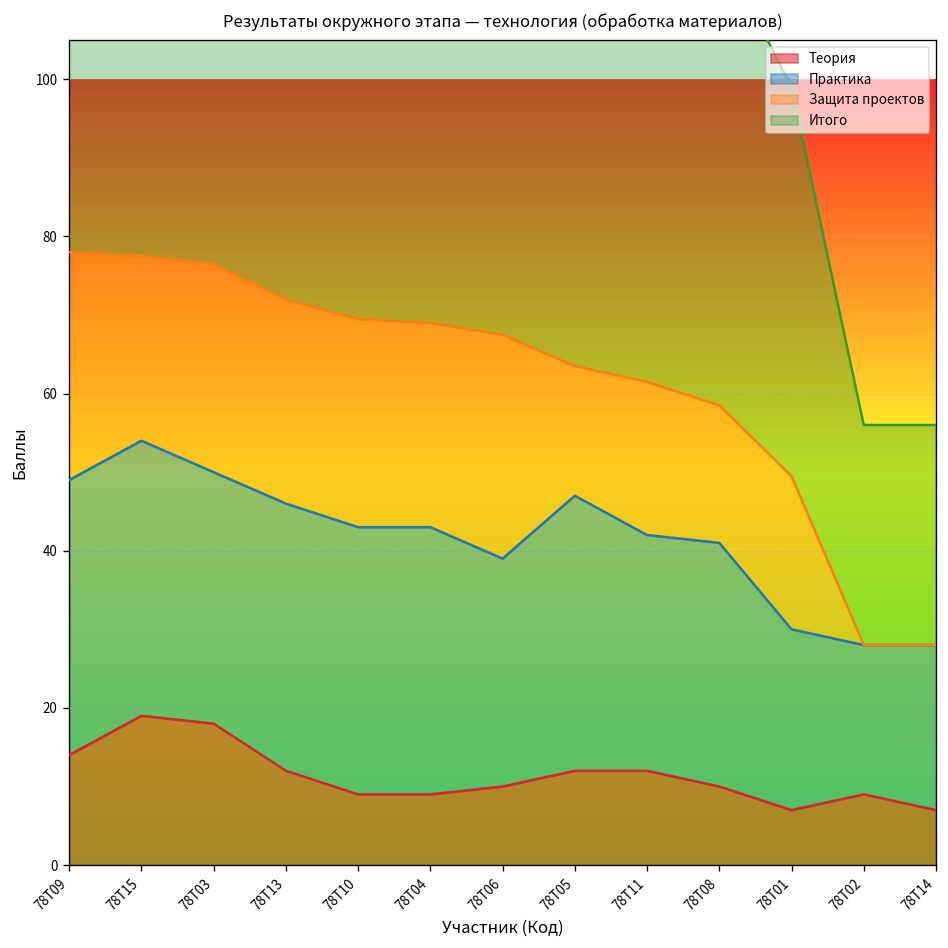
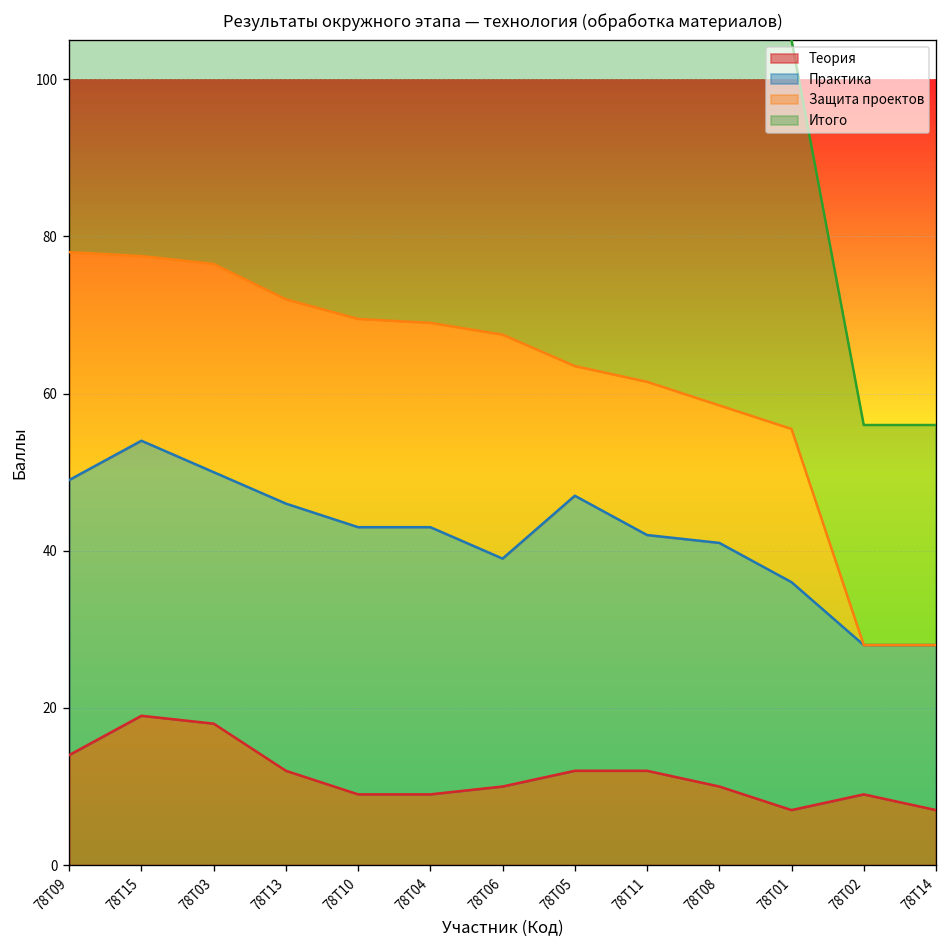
  {
    "Практика": {
      "78Т09": 35,
      "78Т15": 35,
      "78Т03": 32,
      "78Т13": 34,
      "78Т10": 34,
      "78Т04": 34,
      "78Т06": 29,
      "78Т05": 35,
      "78Т11": 30,
      "78Т08": 31,
-     "78Т01": 23
+     "78Т01": 29
    },
    "Итого": {
      "78Т02": 28,
      "78Т14": 28
    }
  }
